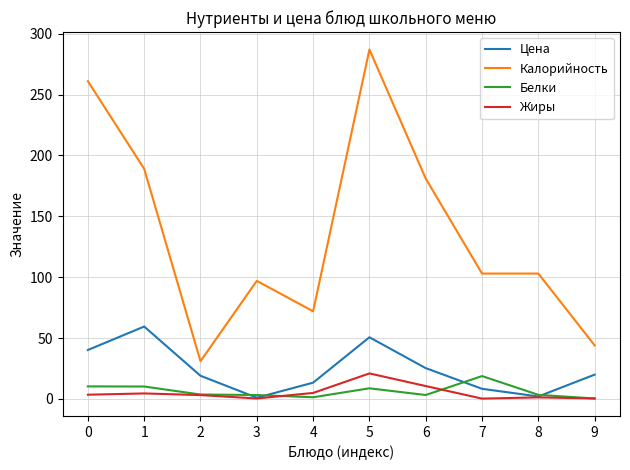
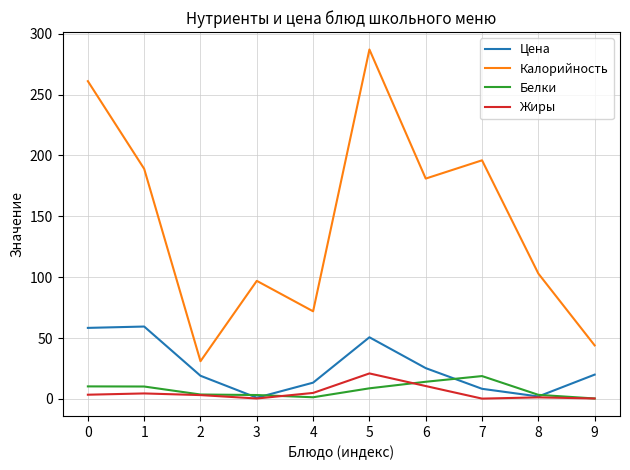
  {
    "Цена": {
-     "0": 40,
+     "0": 58,
      "1": 59,
      "2": 19,
      "4": 13,
      "5": 51,
      "6": 25,
      "7": 8,
      "9": 20
    },
    "Калорийность": {
      "0": 261,
      "1": 189,
      "2": 31,
      "3": 97,
      "4": 72,
      "5": 287,
      "6": 181,
-     "7": 103,
+     "7": 196,
      "8": 103,
      "9": 44
    },
    "Белки": {
      "0": 10,
      "1": 10,
      "3": 3,
      "4": 1,
      "5": 9,
-     "6": 3,
+     "6": 14,
      "7": 19
    },
    "Жиры": {
      "0": 4,
      "1": 5,
      "4": 5,
      "5": 21,
      "6": 11,
      "7": 0
    }
  }
